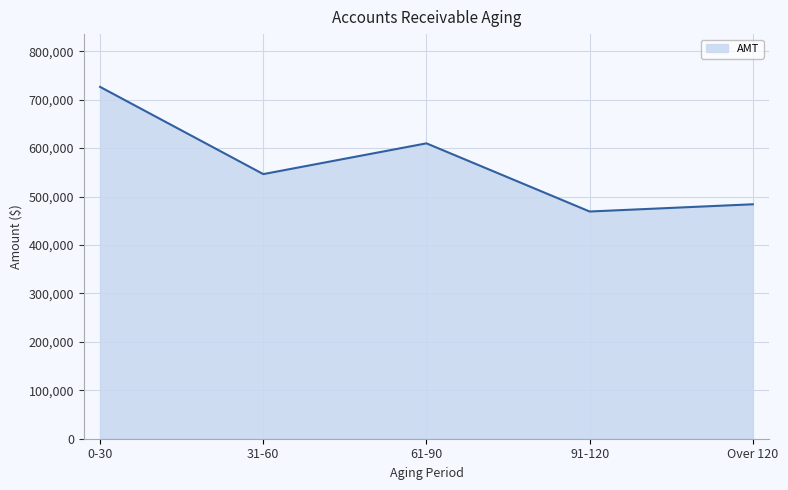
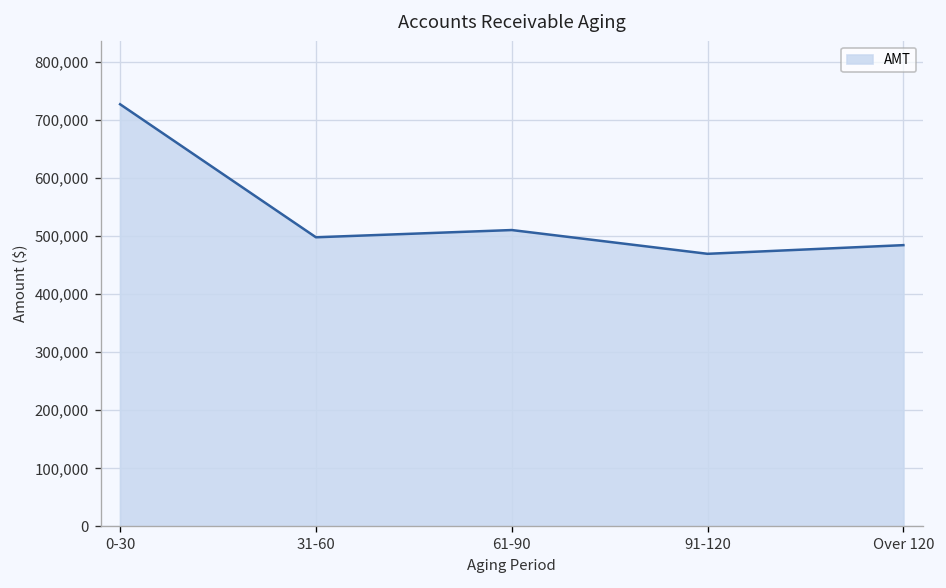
  {
    "0-30": "730,000",
-   "31-60": "550,000",
-   "61-90": "610,000",
+   "31-60": "500,000",
+   "61-90": "510,000",
    "91-120": "470,000",
    "Over 120": "480,000"
  }
